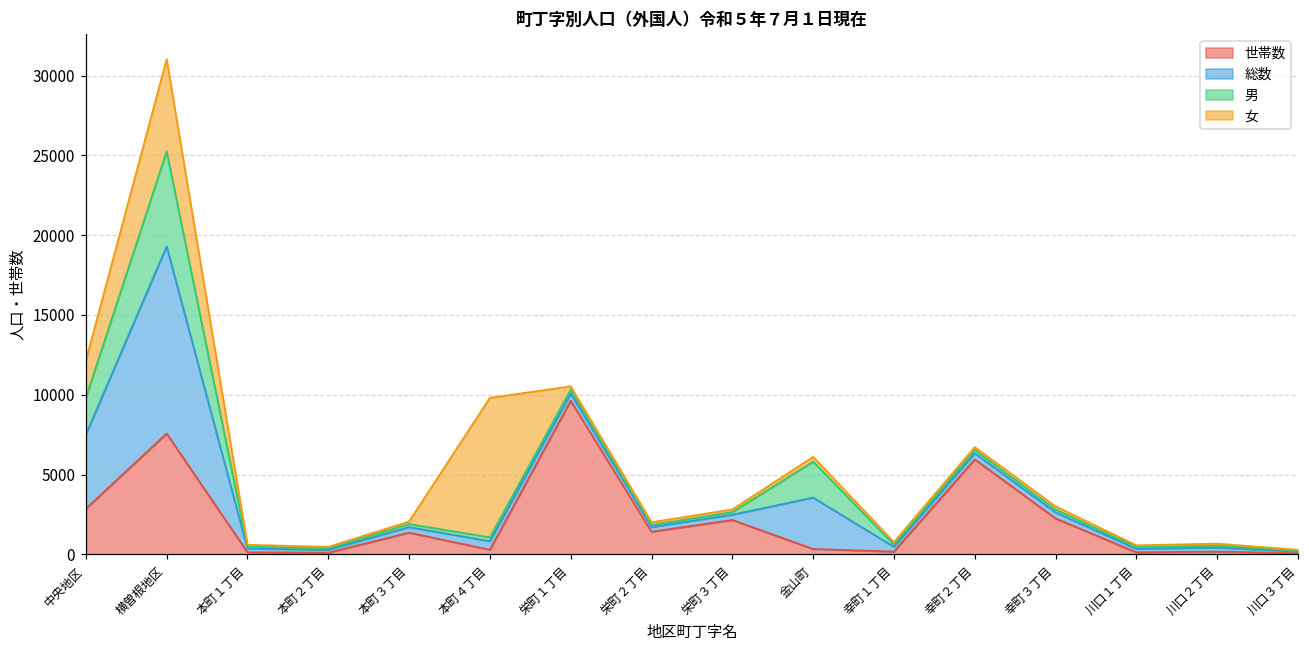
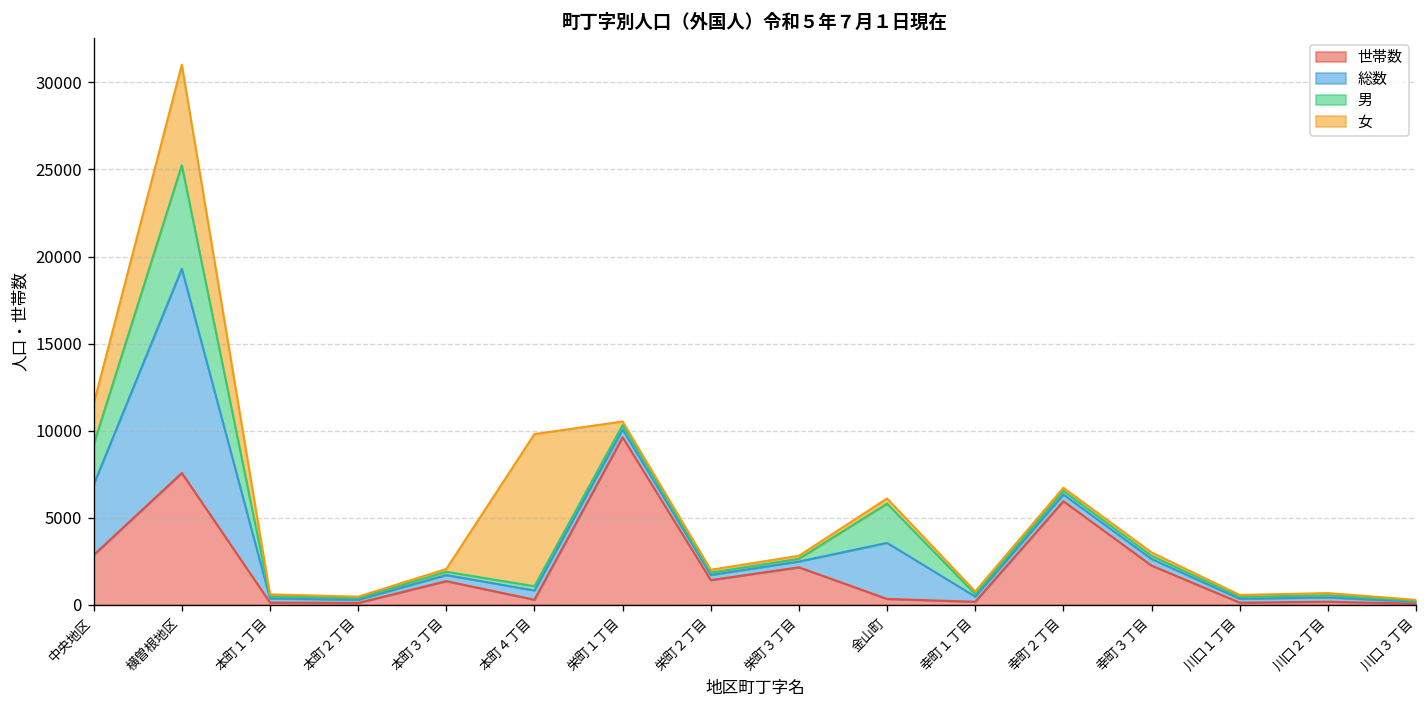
  {
    "世帯数": {
      "中央地区": 2900,
      "横曽根地区": 7600,
      "本町１丁目": 100,
      "本町２丁目": 100,
      "本町３丁目": 1400,
      "本町４丁目": 300,
      "栄町１丁目": 9600,
      "栄町２丁目": 1400,
      "栄町３丁目": 2200,
      "金山町": 300,
      "幸町１丁目": 200,
      "幸町２丁目": 6000,
      "幸町３丁目": 2300,
      "川口１丁目": 100,
      "川口２丁目": 200
    },
    "総数": {
-     "中央地区": 4600,
+     "中央地区": 4000,
      "横曽根地区": 11700,
      "本町３丁目": 400,
      "本町４丁目": 500,
      "栄町１丁目": 500,
      "金山町": 3200,
      "幸町２丁目": 400,
      "幸町３丁目": 400
    },
    "男": {
      "中央地区": 2300,
      "横曽根地区": 5900,
      "本町４丁目": 200,
      "栄町１丁目": 200,
      "金山町": 2300,
      "幸町２丁目": 200,
      "幸町３丁目": 200
    },
    "女": {
      "中央地区": 2300,
      "横曽根地区": 5800,
      "本町４丁目": 8700,
      "栄町１丁目": 200,
      "金山町": 300,
      "幸町２丁目": 200,
      "幸町３丁目": 200
    }
  }
